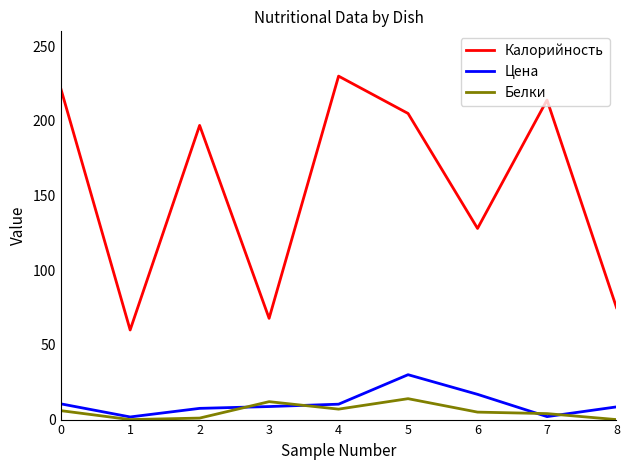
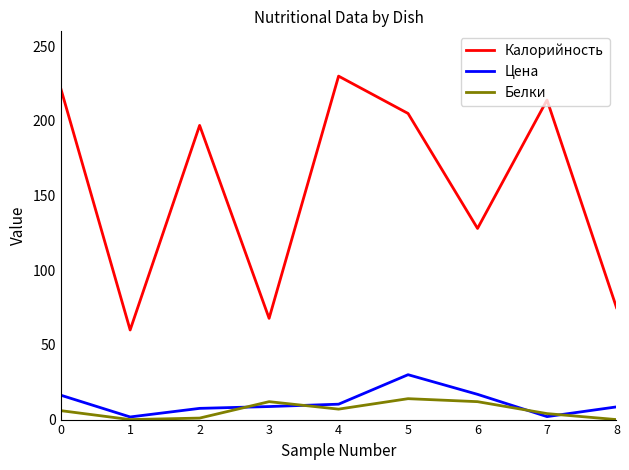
  {
    "Калорийность": {
      "0": 222,
      "1": 60,
      "2": 197,
      "3": 68,
      "4": 230,
      "5": 205,
      "6": 128,
      "8": 75
    },
    "Цена": {
-     "0": 11,
+     "0": 16,
      "1": 2,
      "2": 8,
      "3": 9,
      "4": 10,
      "5": 30,
      "6": 17,
      "7": 2,
      "8": 9
    },
    "Белки": {
      "0": 6,
      "1": 0,
      "2": 1,
      "3": 12,
      "4": 7,
      "5": 14,
-     "6": 5,
+     "6": 12,
      "7": 4,
      "8": 0
    }
  }
